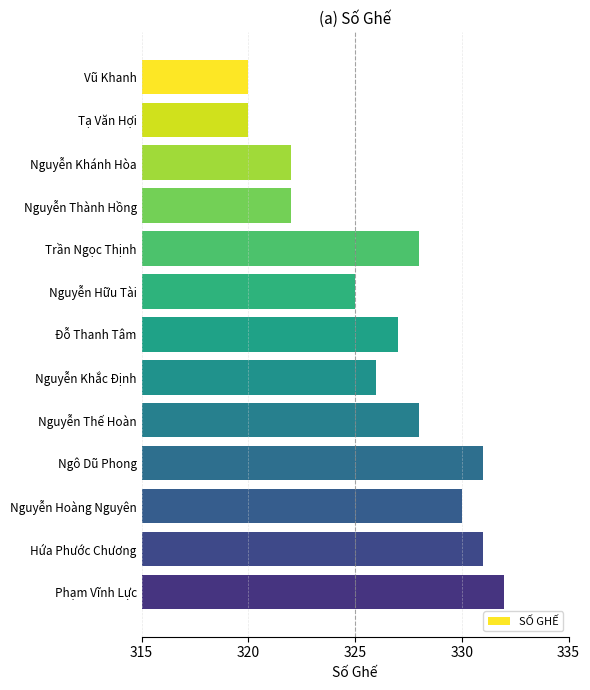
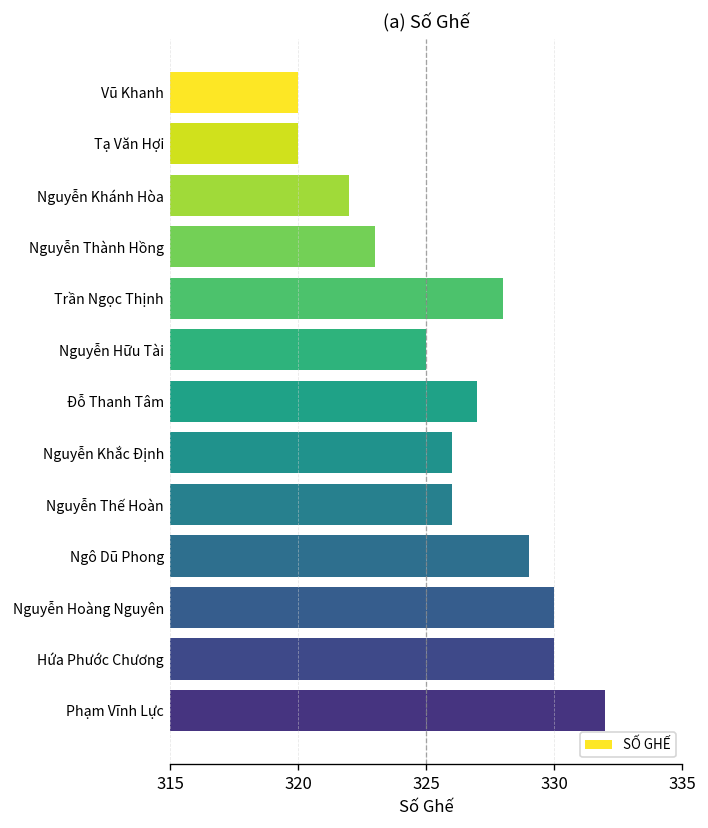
  {
    "Vũ Khanh": 320,
    "Tạ Văn Hợi": 320,
    "Nguyễn Khánh Hòa": 322,
-   "Nguyễn Thành Hồng": 322,
+   "Nguyễn Thành Hồng": 323,
    "Trần Ngọc Thịnh": 328,
    "Nguyễn Hữu Tài": 325,
    "Đỗ Thanh Tâm": 327,
    "Nguyễn Khắc Định": 326,
-   "Nguyễn Thế Hoàn": 328,
-   "Ngô Dũ Phong": 331,
+   "Nguyễn Thế Hoàn": 326,
+   "Ngô Dũ Phong": 329,
    "Nguyễn Hoàng Nguyên": 330,
-   "Hứa Phước Chương": 331,
+   "Hứa Phước Chương": 330,
    "Phạm Vĩnh Lực": 332
  }
